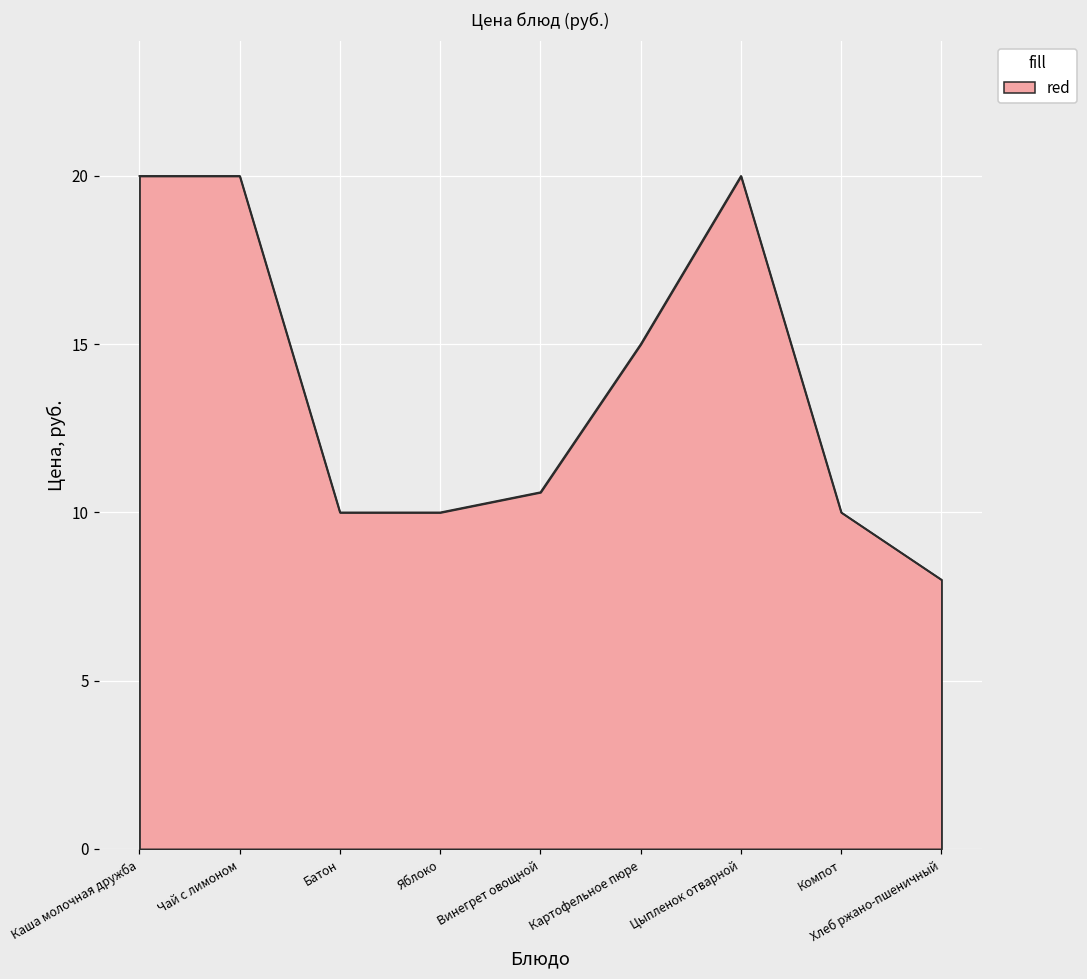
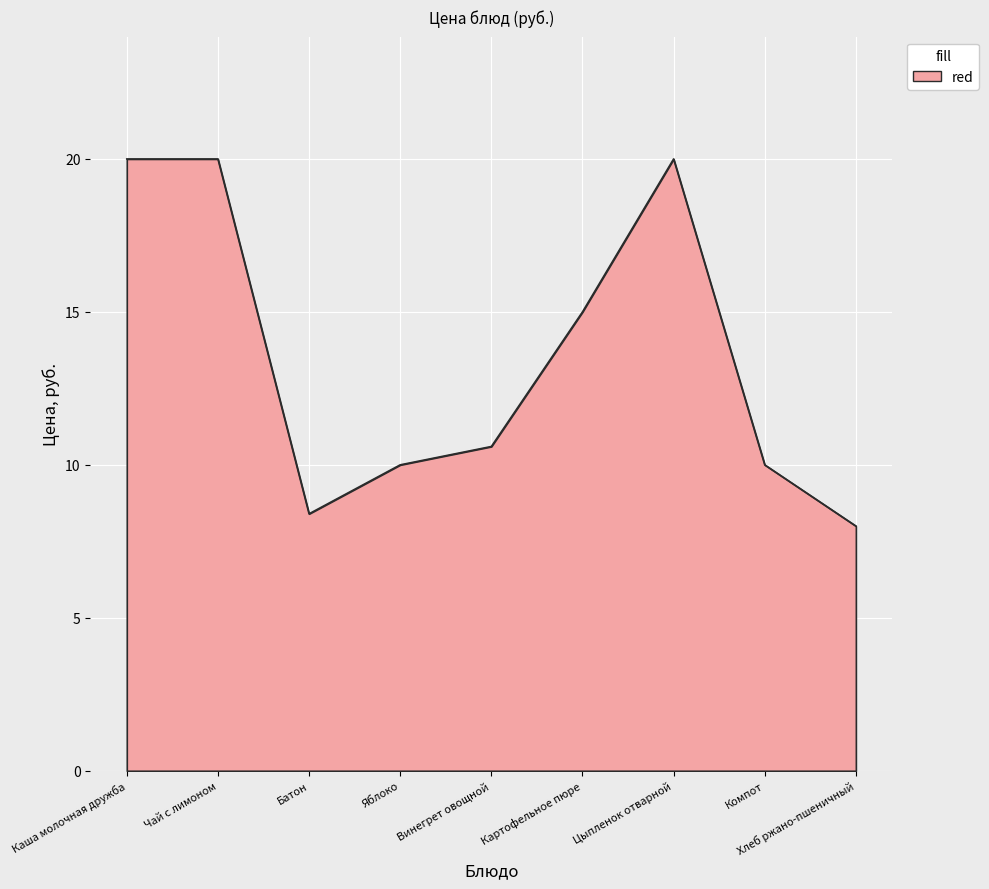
  {
    "Каша молочная дружба": 20.0,
    "Чай с лимоном": 20.0,
-   "Батон": 10.0,
+   "Батон": 8.4,
    "Яблоко": 10.0,
    "Винегрет овощной": 10.6,
    "Картофельное пюре": 15.0,
    "Цыпленок отварной": 20.0,
    "Компот": 10.0,
    "Хлеб ржано-пшеничный": 8.0
  }
